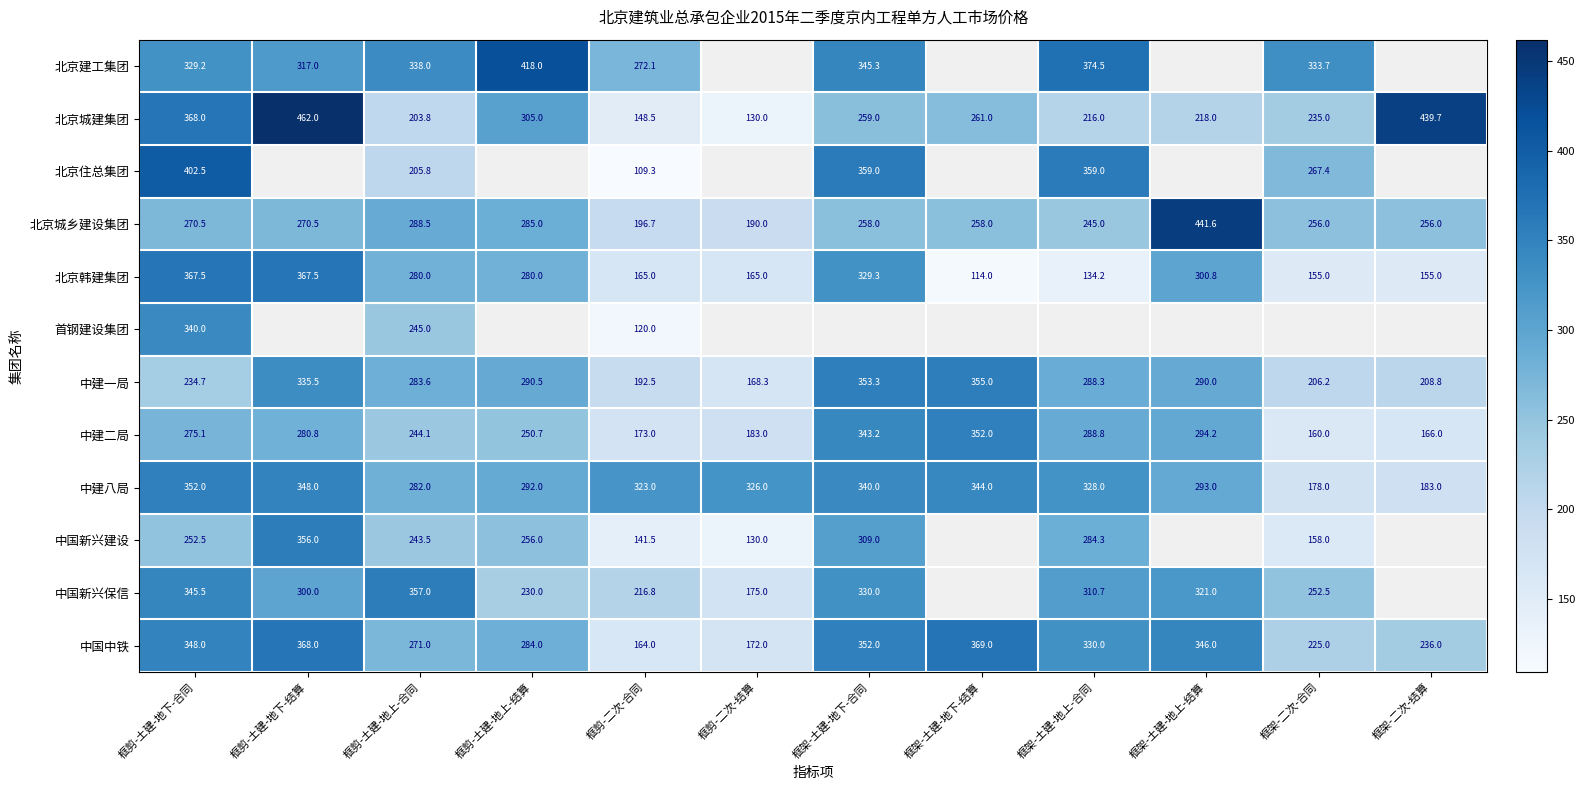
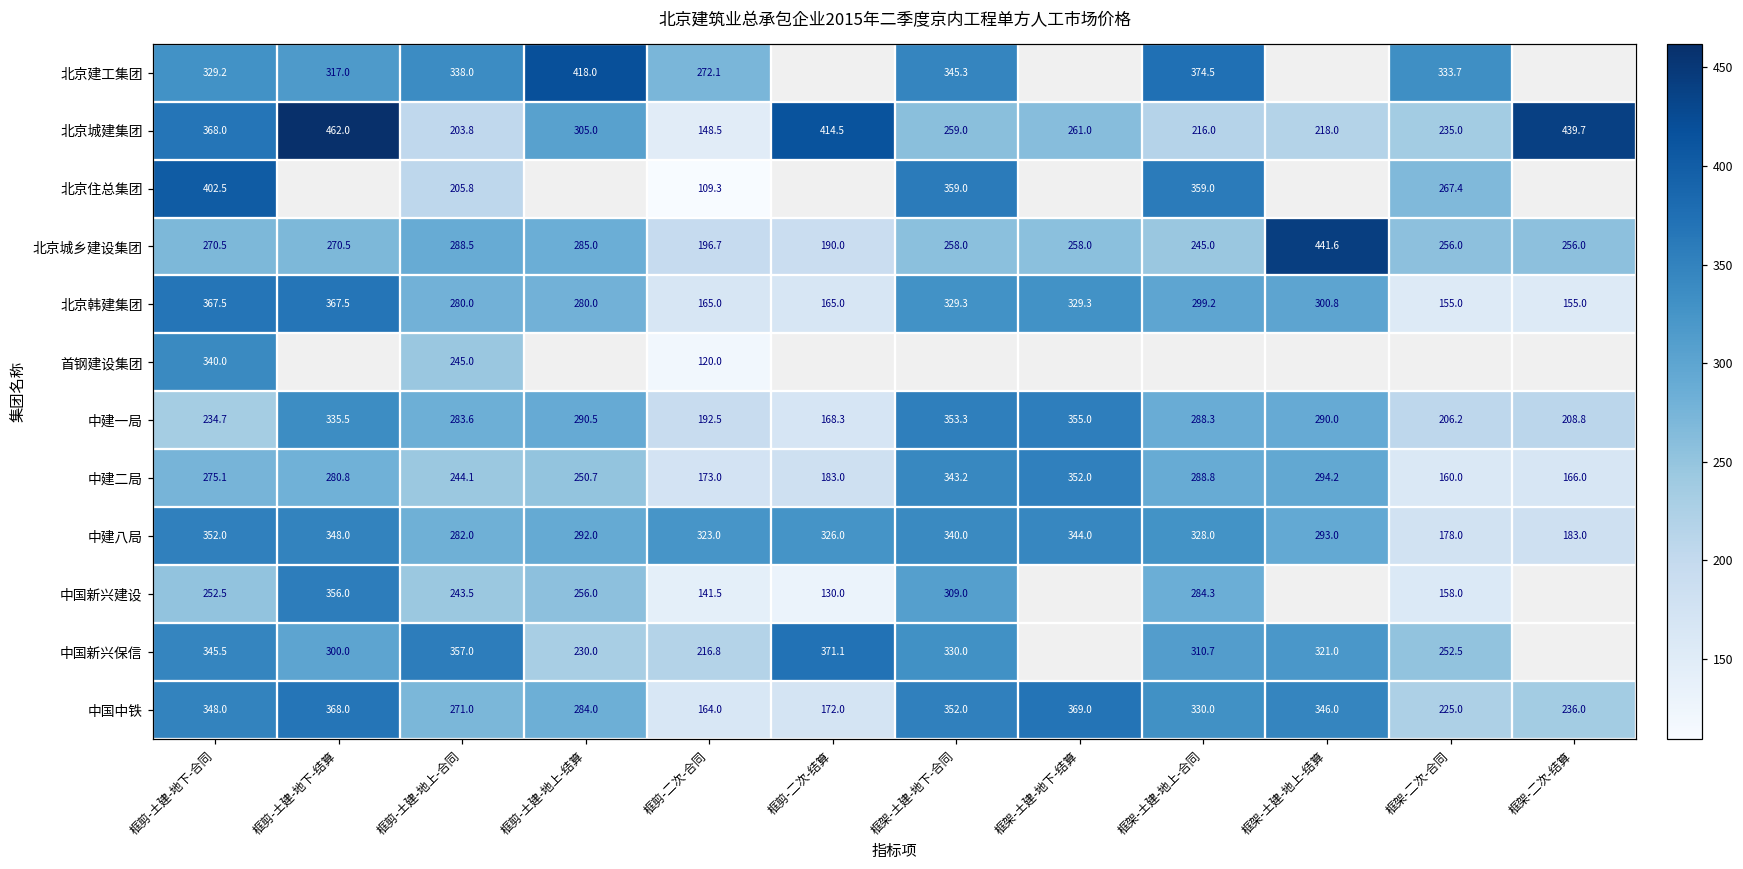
  {
    "北京建工集团": {
      "框剪-土建-地下-合同": 329.2,
      "框剪-土建-地下-结算": 317.0,
      "框剪-土建-地上-合同": 338.0,
      "框剪-土建-地上-结算": 418.0,
      "框剪-二次-合同": 272.1,
      "框架-土建-地下-合同": 345.3,
      "框架-土建-地上-合同": 374.5,
      "框架-二次-合同": 333.7
    },
    "北京城建集团": {
      "框剪-土建-地下-合同": 368.0,
      "框剪-土建-地下-结算": 462.0,
      "框剪-土建-地上-合同": 203.8,
      "框剪-土建-地上-结算": 305.0,
      "框剪-二次-合同": 148.5,
-     "框剪-二次-结算": 130.0,
+     "框剪-二次-结算": 414.5,
      "框架-土建-地下-合同": 259.0,
      "框架-土建-地下-结算": 261.0,
      "框架-土建-地上-合同": 216.0,
      "框架-土建-地上-结算": 218.0,
      "框架-二次-合同": 235.0,
      "框架-二次-结算": 439.7
    },
    "北京住总集团": {
      "框剪-土建-地下-合同": 402.5,
      "框剪-土建-地上-合同": 205.8,
      "框剪-二次-合同": 109.3,
      "框架-土建-地下-合同": 359.0,
      "框架-土建-地上-合同": 359.0,
      "框架-二次-合同": 267.4
    },
    "北京城乡建设集团": {
      "框剪-土建-地下-合同": 270.5,
      "框剪-土建-地下-结算": 270.5,
      "框剪-土建-地上-合同": 288.5,
      "框剪-土建-地上-结算": 285.0,
      "框剪-二次-合同": 196.7,
      "框剪-二次-结算": 190.0,
      "框架-土建-地下-合同": 258.0,
      "框架-土建-地下-结算": 258.0,
      "框架-土建-地上-合同": 245.0,
      "框架-土建-地上-结算": 441.6,
      "框架-二次-合同": 256.0,
      "框架-二次-结算": 256.0
    },
    "北京韩建集团": {
      "框剪-土建-地下-合同": 367.5,
      "框剪-土建-地下-结算": 367.5,
      "框剪-土建-地上-合同": 280.0,
      "框剪-土建-地上-结算": 280.0,
      "框剪-二次-合同": 165.0,
      "框剪-二次-结算": 165.0,
      "框架-土建-地下-合同": 329.3,
-     "框架-土建-地下-结算": 114.0,
-     "框架-土建-地上-合同": 134.2,
+     "框架-土建-地下-结算": 329.3,
+     "框架-土建-地上-合同": 299.2,
      "框架-土建-地上-结算": 300.8,
      "框架-二次-合同": 155.0,
      "框架-二次-结算": 155.0
    },
    "首钢建设集团": {
      "框剪-土建-地下-合同": 340.0,
      "框剪-土建-地上-合同": 245.0,
      "框剪-二次-合同": 120.0
    },
    "中建一局": {
      "框剪-土建-地下-合同": 234.7,
      "框剪-土建-地下-结算": 335.5,
      "框剪-土建-地上-合同": 283.6,
      "框剪-土建-地上-结算": 290.5,
      "框剪-二次-合同": 192.5,
      "框剪-二次-结算": 168.3,
      "框架-土建-地下-合同": 353.3,
      "框架-土建-地下-结算": 355.0,
      "框架-土建-地上-合同": 288.3,
      "框架-土建-地上-结算": 290.0,
      "框架-二次-合同": 206.2,
      "框架-二次-结算": 208.8
    },
    "中建二局": {
      "框剪-土建-地下-合同": 275.1,
      "框剪-土建-地下-结算": 280.8,
      "框剪-土建-地上-合同": 244.1,
      "框剪-土建-地上-结算": 250.7,
      "框剪-二次-合同": 173.0,
      "框剪-二次-结算": 183.0,
      "框架-土建-地下-合同": 343.2,
      "框架-土建-地下-结算": 352.0,
      "框架-土建-地上-合同": 288.8,
      "框架-土建-地上-结算": 294.2,
      "框架-二次-合同": 160.0,
      "框架-二次-结算": 166.0
    },
    "中建八局": {
      "框剪-土建-地下-合同": 352.0,
      "框剪-土建-地下-结算": 348.0,
      "框剪-土建-地上-合同": 282.0,
      "框剪-土建-地上-结算": 292.0,
      "框剪-二次-合同": 323.0,
      "框剪-二次-结算": 326.0,
      "框架-土建-地下-合同": 340.0,
      "框架-土建-地下-结算": 344.0,
      "框架-土建-地上-合同": 328.0,
      "框架-土建-地上-结算": 293.0,
      "框架-二次-合同": 178.0,
      "框架-二次-结算": 183.0
    },
    "中国新兴建设": {
      "框剪-土建-地下-合同": 252.5,
      "框剪-土建-地下-结算": 356.0,
      "框剪-土建-地上-合同": 243.5,
      "框剪-土建-地上-结算": 256.0,
      "框剪-二次-合同": 141.5,
      "框剪-二次-结算": 130.0,
      "框架-土建-地下-合同": 309.0,
      "框架-土建-地上-合同": 284.3,
      "框架-二次-合同": 158.0
    },
    "中国新兴保信": {
      "框剪-土建-地下-合同": 345.5,
      "框剪-土建-地下-结算": 300.0,
      "框剪-土建-地上-合同": 357.0,
      "框剪-土建-地上-结算": 230.0,
      "框剪-二次-合同": 216.8,
-     "框剪-二次-结算": 175.0,
+     "框剪-二次-结算": 371.1,
      "框架-土建-地下-合同": 330.0,
      "框架-土建-地上-合同": 310.7,
      "框架-土建-地上-结算": 321.0,
      "框架-二次-合同": 252.5
    },
    "中国中铁": {
      "框剪-土建-地下-合同": 348.0,
      "框剪-土建-地下-结算": 368.0,
      "框剪-土建-地上-合同": 271.0,
      "框剪-土建-地上-结算": 284.0,
      "框剪-二次-合同": 164.0,
      "框剪-二次-结算": 172.0,
      "框架-土建-地下-合同": 352.0,
      "框架-土建-地下-结算": 369.0,
      "框架-土建-地上-合同": 330.0,
      "框架-土建-地上-结算": 346.0,
      "框架-二次-合同": 225.0,
      "框架-二次-结算": 236.0
    }
  }
